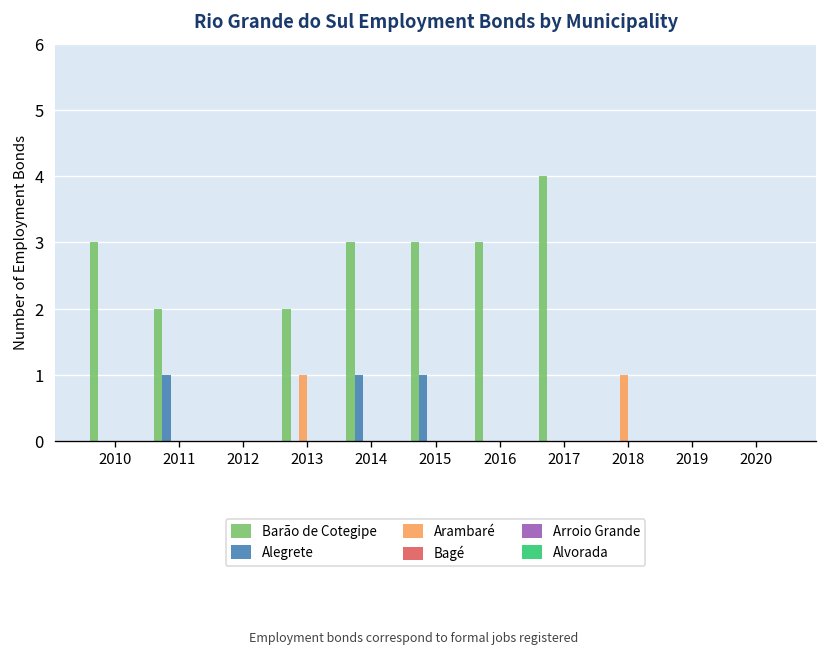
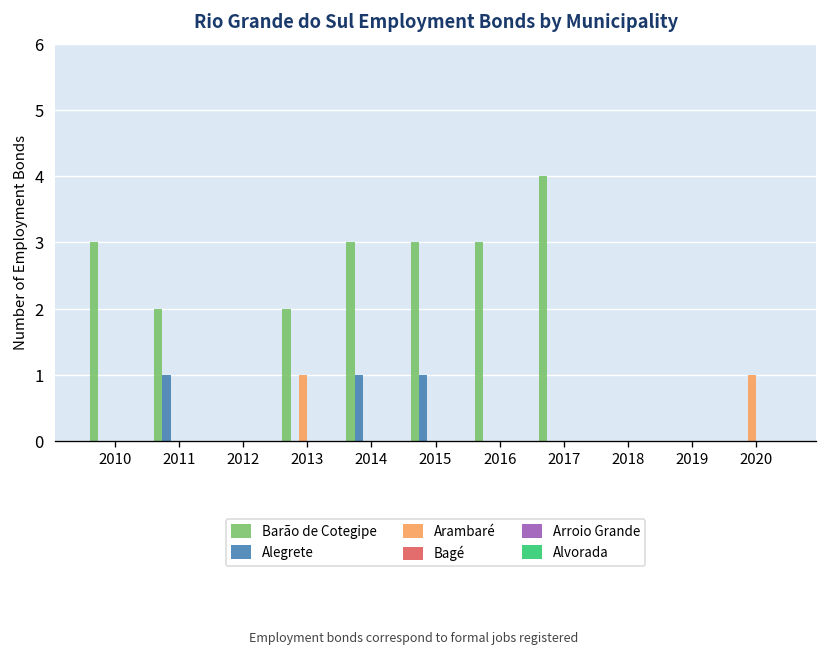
  {
    "Barão de Cotegipe": {
      "2010": 3,
      "2011": 2,
      "2012": 0,
      "2013": 2,
      "2014": 3,
      "2015": 3,
      "2016": 3,
      "2017": 4,
      "2018": 0,
      "2019": 0,
      "2020": 0
    },
    "Alegrete": {
      "2010": 0,
      "2011": 1,
      "2012": 0,
      "2013": 0,
      "2014": 1,
      "2015": 1,
      "2016": 0,
      "2017": 0,
      "2018": 0,
      "2019": 0,
      "2020": 0
    },
    "Arambaré": {
      "2010": 0,
      "2011": 0,
      "2012": 0,
      "2013": 1,
      "2014": 0,
      "2015": 0,
      "2016": 0,
      "2017": 0,
-     "2018": 1,
+     "2018": 0,
      "2019": 0,
-     "2020": 0
+     "2020": 1
    },
    "Bagé": {
      "2010": 0,
      "2011": 0,
      "2012": 0,
      "2013": 0,
      "2014": 0,
      "2015": 0,
      "2016": 0,
      "2017": 0,
      "2018": 0,
      "2019": 0,
      "2020": 0
    },
    "Arroio Grande": {
      "2010": 0,
      "2011": 0,
      "2012": 0,
      "2013": 0,
      "2014": 0,
      "2015": 0,
      "2016": 0,
      "2017": 0,
      "2018": 0,
      "2019": 0,
      "2020": 0
    },
    "Alvorada": {
      "2010": 0,
      "2011": 0,
      "2012": 0,
      "2013": 0,
      "2014": 0,
      "2015": 0,
      "2016": 0,
      "2017": 0,
      "2018": 0,
      "2019": 0,
      "2020": 0
    }
  }
